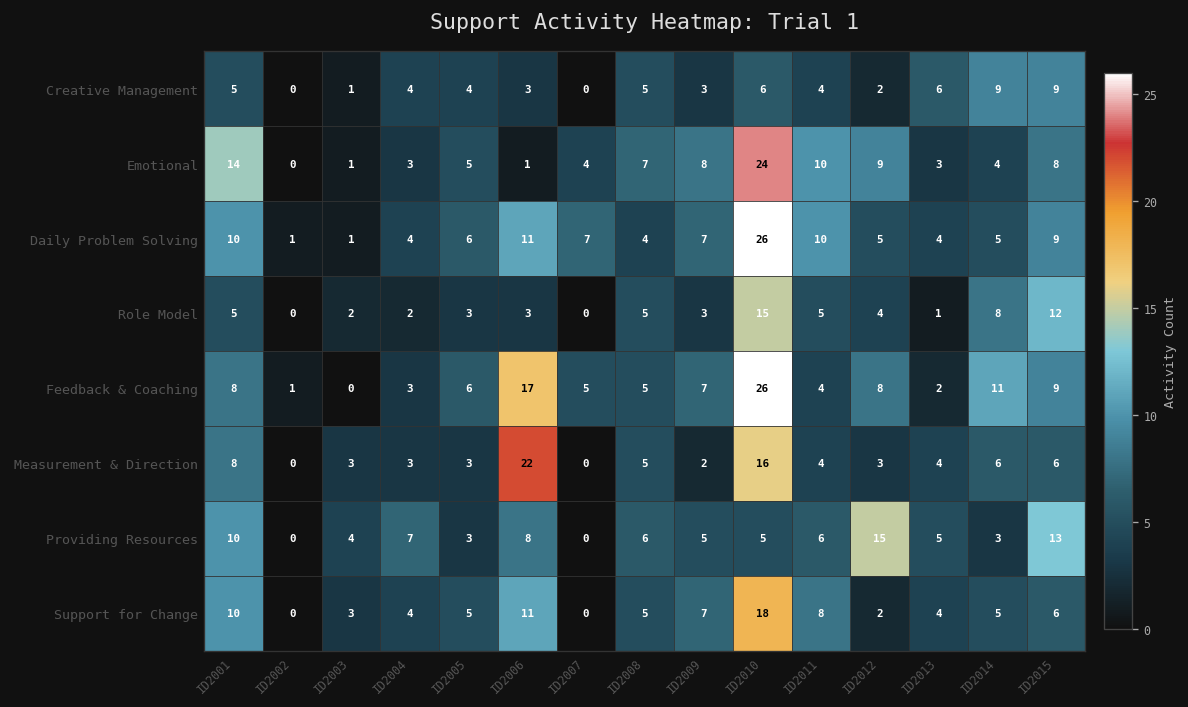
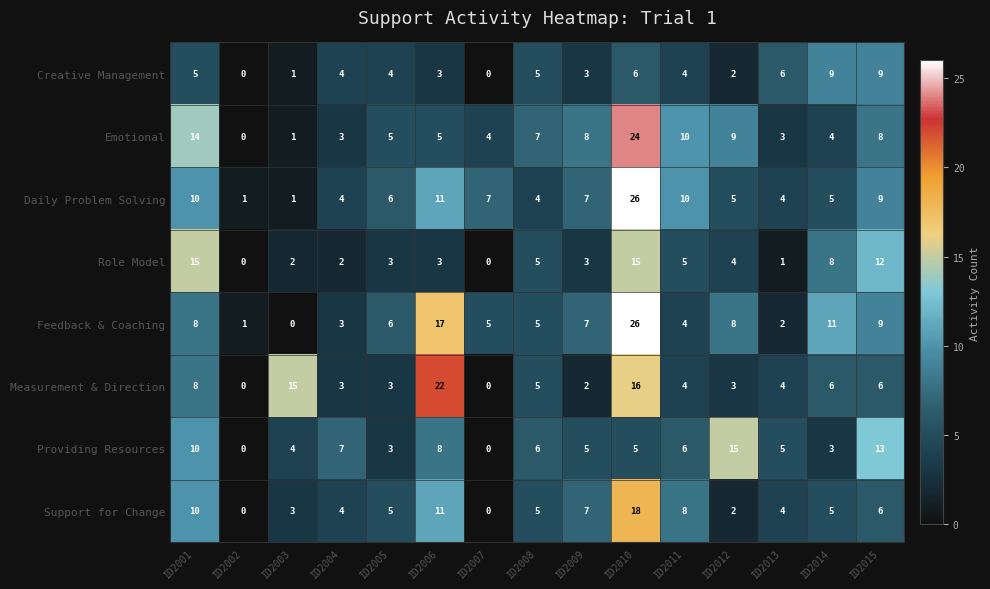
  {
    "Creative Management": {
      "ID2001": 5,
      "ID2002": 0,
      "ID2003": 1,
      "ID2004": 4,
      "ID2005": 4,
      "ID2006": 3,
      "ID2007": 0,
      "ID2008": 5,
      "ID2009": 3,
      "ID2010": 6,
      "ID2011": 4,
      "ID2012": 2,
      "ID2013": 6,
      "ID2014": 9,
      "ID2015": 9
    },
    "Emotional": {
      "ID2001": 14,
      "ID2002": 0,
      "ID2003": 1,
      "ID2004": 3,
      "ID2005": 5,
-     "ID2006": 1,
+     "ID2006": 5,
      "ID2007": 4,
      "ID2008": 7,
      "ID2009": 8,
      "ID2010": 24,
      "ID2011": 10,
      "ID2012": 9,
      "ID2013": 3,
      "ID2014": 4,
      "ID2015": 8
    },
    "Daily Problem Solving": {
      "ID2001": 10,
      "ID2002": 1,
      "ID2003": 1,
      "ID2004": 4,
      "ID2005": 6,
      "ID2006": 11,
      "ID2007": 7,
      "ID2008": 4,
      "ID2009": 7,
      "ID2010": 26,
      "ID2011": 10,
      "ID2012": 5,
      "ID2013": 4,
      "ID2014": 5,
      "ID2015": 9
    },
    "Role Model": {
-     "ID2001": 5,
+     "ID2001": 15,
      "ID2002": 0,
      "ID2003": 2,
      "ID2004": 2,
      "ID2005": 3,
      "ID2006": 3,
      "ID2007": 0,
      "ID2008": 5,
      "ID2009": 3,
      "ID2010": 15,
      "ID2011": 5,
      "ID2012": 4,
      "ID2013": 1,
      "ID2014": 8,
      "ID2015": 12
    },
    "Feedback & Coaching": {
      "ID2001": 8,
      "ID2002": 1,
      "ID2003": 0,
      "ID2004": 3,
      "ID2005": 6,
      "ID2006": 17,
      "ID2007": 5,
      "ID2008": 5,
      "ID2009": 7,
      "ID2010": 26,
      "ID2011": 4,
      "ID2012": 8,
      "ID2013": 2,
      "ID2014": 11,
      "ID2015": 9
    },
    "Measurement & Direction": {
      "ID2001": 8,
      "ID2002": 0,
-     "ID2003": 3,
+     "ID2003": 15,
      "ID2004": 3,
      "ID2005": 3,
      "ID2006": 22,
      "ID2007": 0,
      "ID2008": 5,
      "ID2009": 2,
      "ID2010": 16,
      "ID2011": 4,
      "ID2012": 3,
      "ID2013": 4,
      "ID2014": 6,
      "ID2015": 6
    },
    "Providing Resources": {
      "ID2001": 10,
      "ID2002": 0,
      "ID2003": 4,
      "ID2004": 7,
      "ID2005": 3,
      "ID2006": 8,
      "ID2007": 0,
      "ID2008": 6,
      "ID2009": 5,
      "ID2010": 5,
      "ID2011": 6,
      "ID2012": 15,
      "ID2013": 5,
      "ID2014": 3,
      "ID2015": 13
    },
    "Support for Change": {
      "ID2001": 10,
      "ID2002": 0,
      "ID2003": 3,
      "ID2004": 4,
      "ID2005": 5,
      "ID2006": 11,
      "ID2007": 0,
      "ID2008": 5,
      "ID2009": 7,
      "ID2010": 18,
      "ID2011": 8,
      "ID2012": 2,
      "ID2013": 4,
      "ID2014": 5,
      "ID2015": 6
    }
  }
